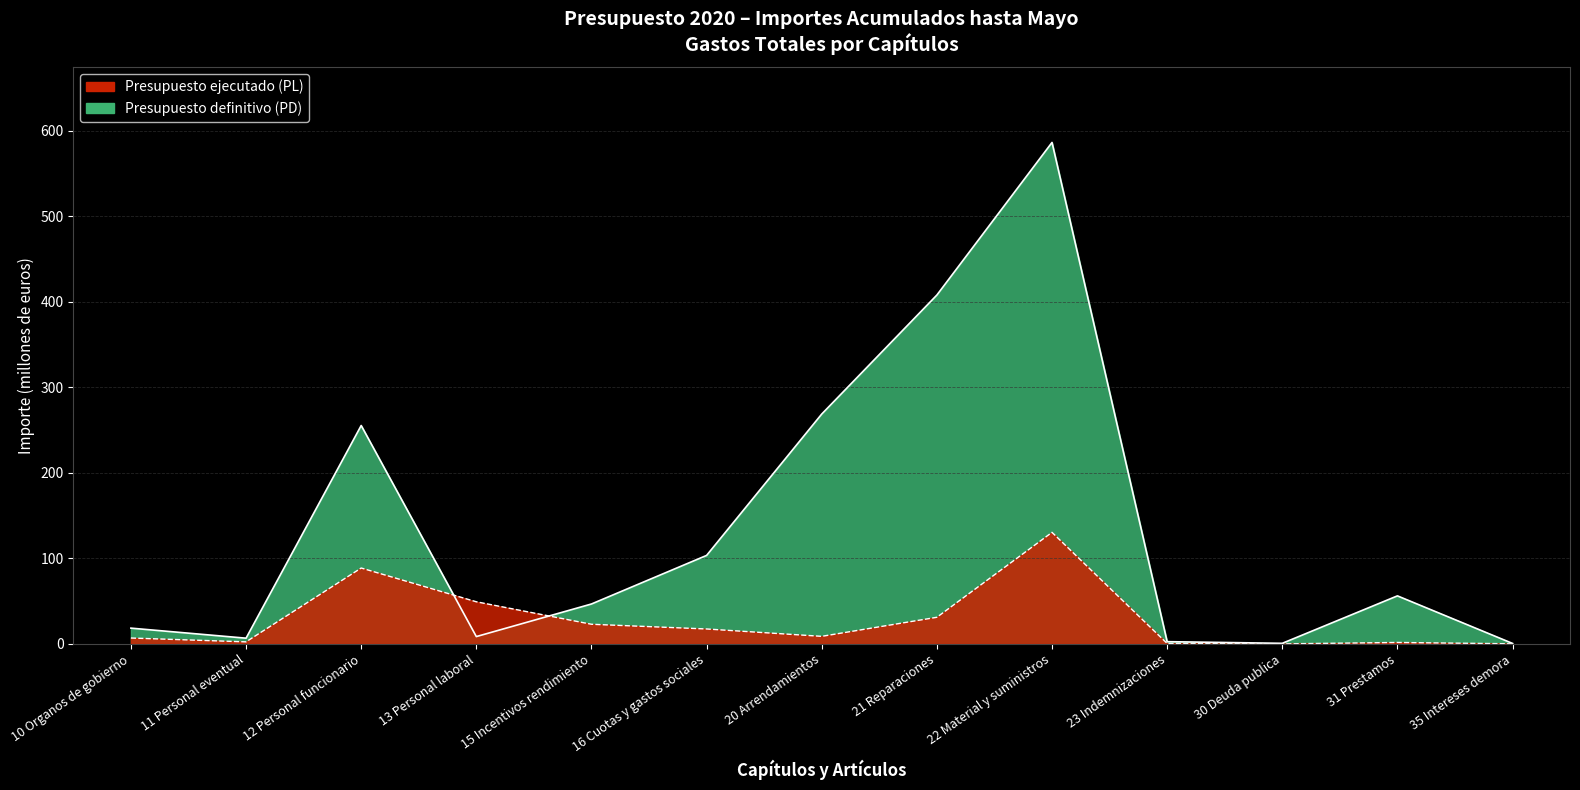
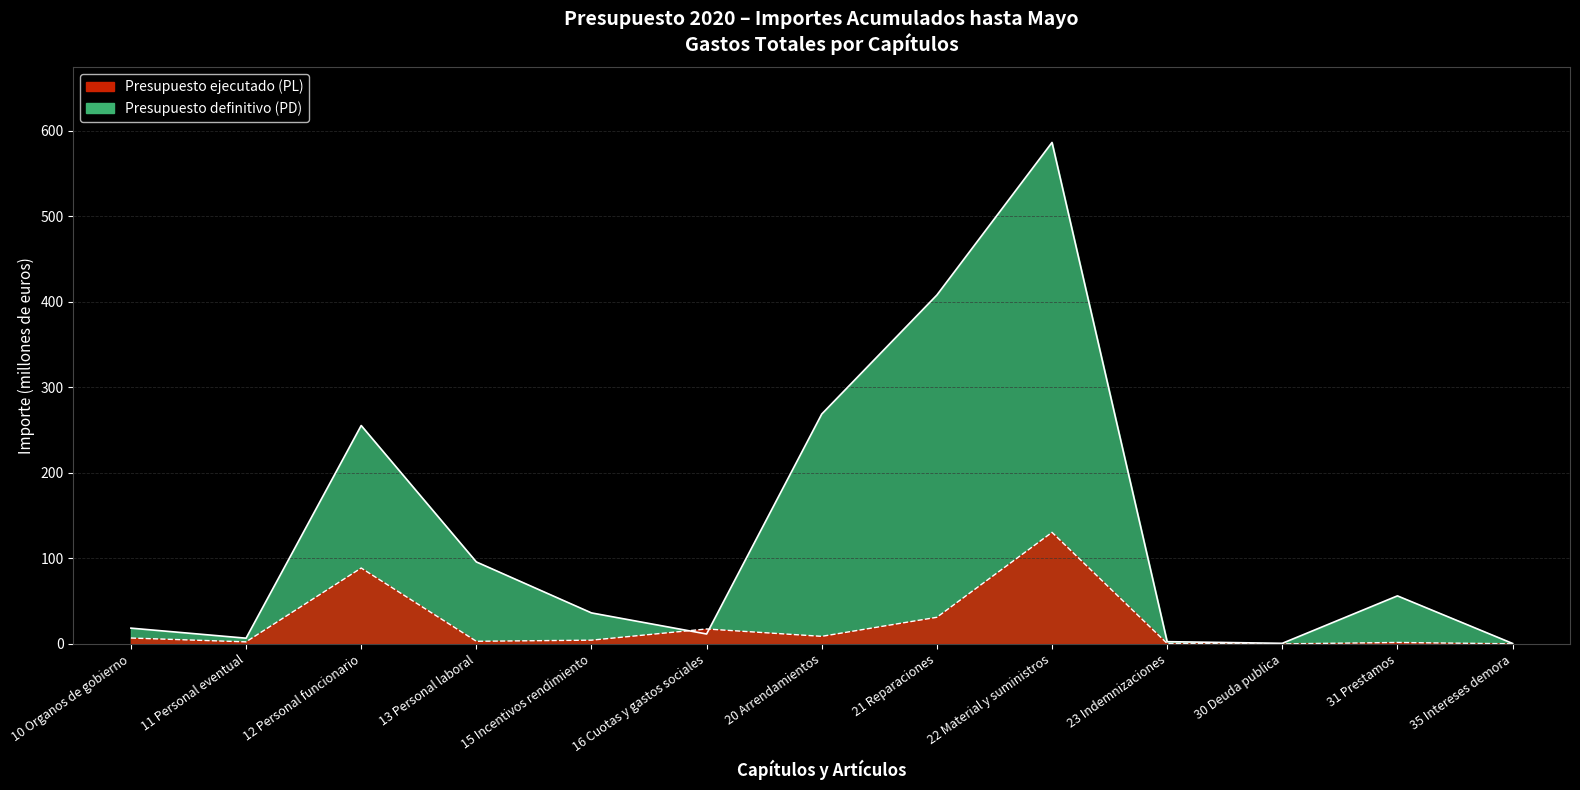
  {
    "Presupuesto definitivo (PD)": {
      "10 Organos de gobierno": 20,
      "11 Personal eventual": 10,
      "12 Personal funcionario": 260,
-     "13 Personal laboral": 10,
-     "15 Incentivos rendimiento": 50,
-     "16 Cuotas y gastos sociales": 100,
+     "13 Personal laboral": 100,
+     "15 Incentivos rendimiento": 40,
+     "16 Cuotas y gastos sociales": 10,
      "20 Arrendamientos": 270,
      "21 Reparaciones": 410,
      "22 Material y suministros": 590,
      "31 Prestamos": 60
    },
    "Presupuesto ejecutado (PL)": {
      "10 Organos de gobierno": 10,
      "11 Personal eventual": 0,
      "12 Personal funcionario": 90,
-     "13 Personal laboral": 50,
-     "15 Incentivos rendimiento": 20,
+     "13 Personal laboral": 0,
+     "15 Incentivos rendimiento": 0,
      "16 Cuotas y gastos sociales": 20,
      "20 Arrendamientos": 10,
      "21 Reparaciones": 30,
      "22 Material y suministros": 130,
      "31 Prestamos": 0
    }
  }
